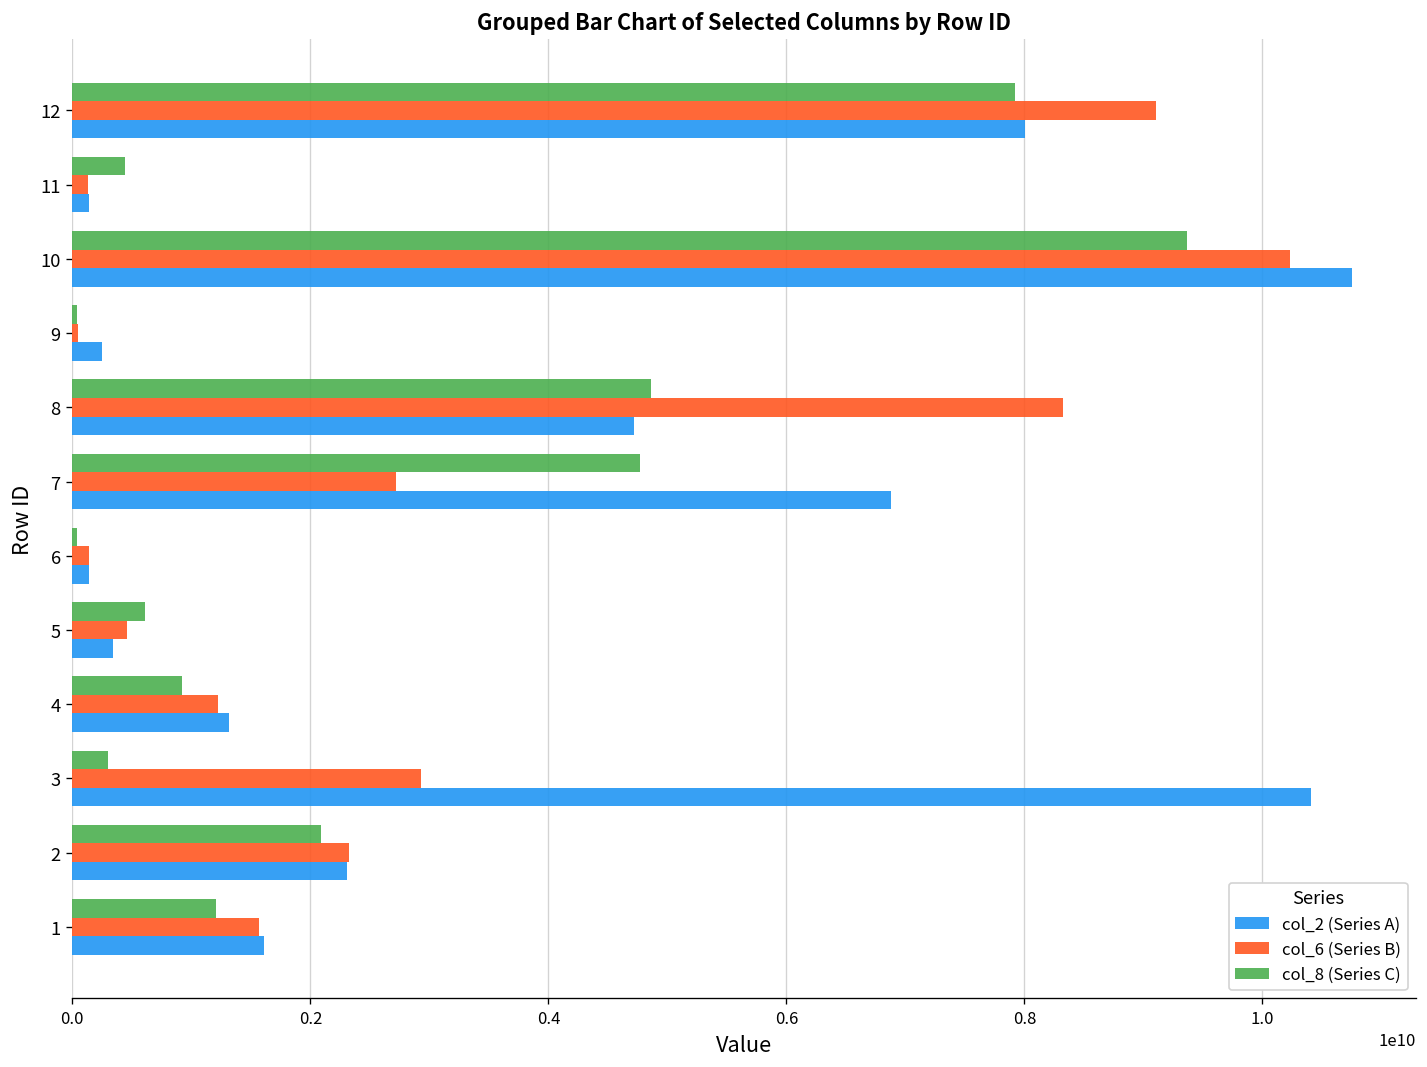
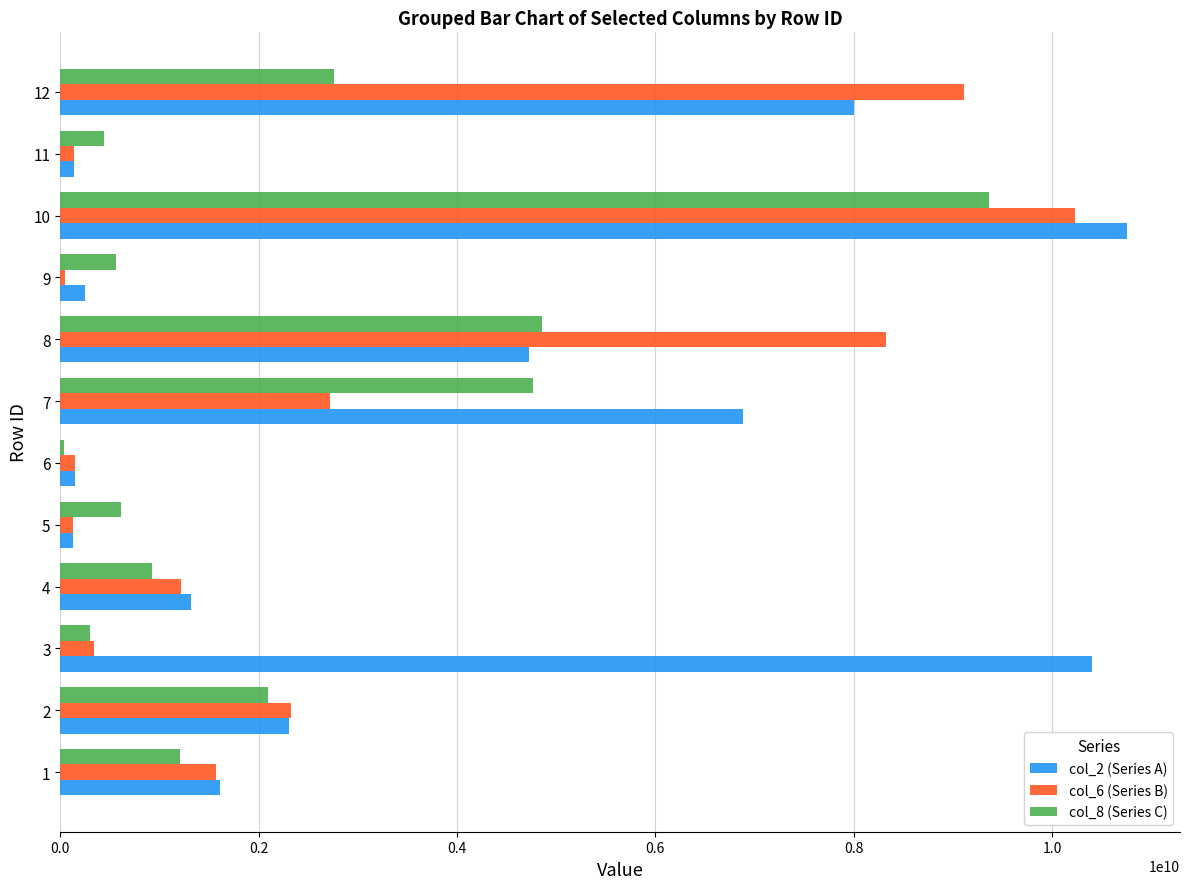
  {
    "col_2 (Series A)": {
      "12": 8000000000,
      "11": 100000000,
      "10": 10800000000,
      "9": 200000000,
      "8": 4700000000,
      "7": 6900000000,
      "6": 100000000,
-     "5": 300000000,
+     "5": 100000000,
      "4": 1300000000,
      "3": 10400000000,
      "2": 2300000000,
      "1": 1600000000
    },
    "col_6 (Series B)": {
      "12": 9100000000,
      "11": 100000000,
      "10": 10200000000,
      "9": 0,
      "8": 8300000000,
      "7": 2700000000,
      "6": 100000000,
-     "5": 500000000,
+     "5": 100000000,
      "4": 1200000000,
-     "3": 2900000000,
+     "3": 300000000,
      "2": 2300000000,
      "1": 1600000000
    },
    "col_8 (Series C)": {
-     "12": 7900000000,
+     "12": 2800000000,
      "11": 400000000,
      "10": 9400000000,
-     "9": 0,
+     "9": 600000000,
      "8": 4900000000,
      "7": 4800000000,
      "6": 0,
      "5": 600000000,
      "4": 900000000,
      "3": 300000000,
      "2": 2100000000,
      "1": 1200000000
    }
  }
